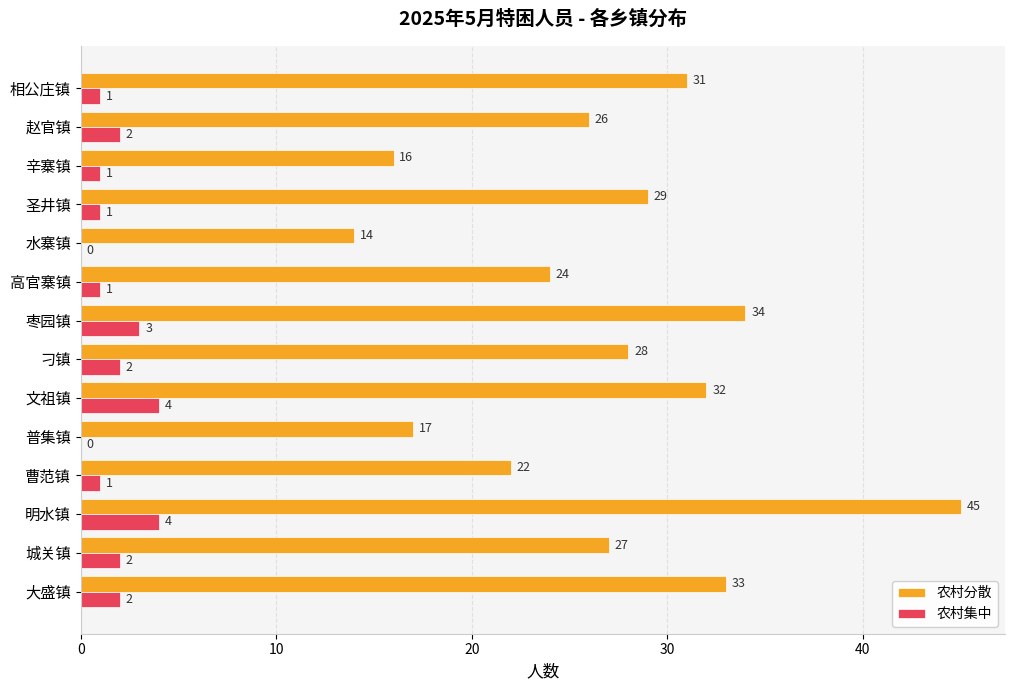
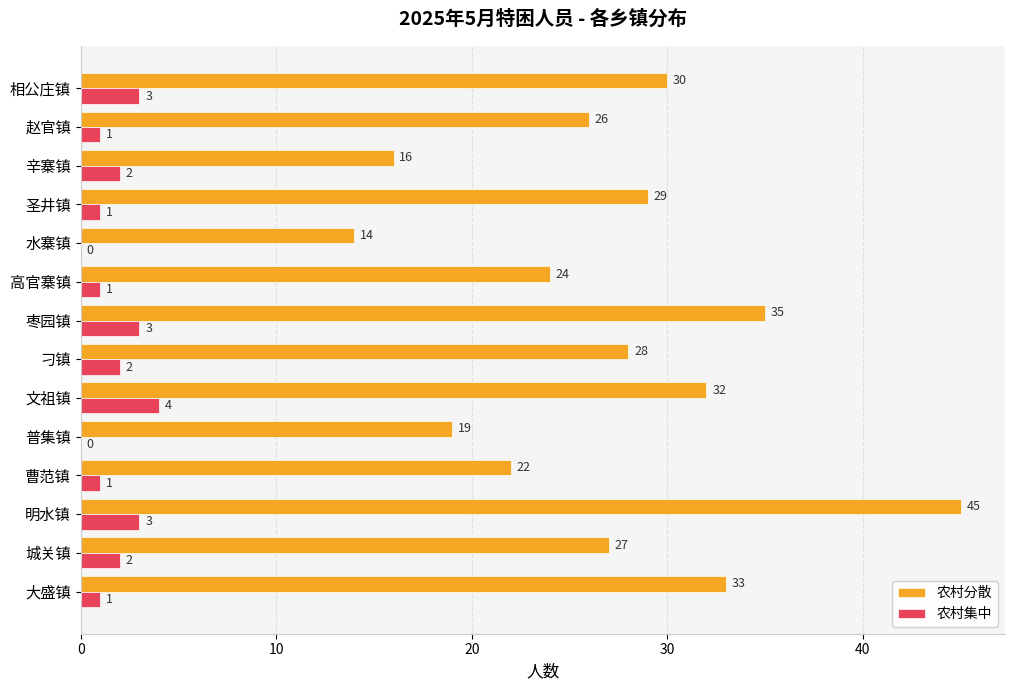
  {
    "农村分散": {
-     "相公庄镇": 31,
+     "相公庄镇": 30,
      "赵官镇": 26,
      "辛寨镇": 16,
      "圣井镇": 29,
      "水寨镇": 14,
      "高官寨镇": 24,
-     "枣园镇": 34,
+     "枣园镇": 35,
      "刁镇": 28,
      "文祖镇": 32,
-     "普集镇": 17,
+     "普集镇": 19,
      "曹范镇": 22,
      "明水镇": 45,
      "城关镇": 27,
      "大盛镇": 33
    },
    "农村集中": {
-     "相公庄镇": 1,
-     "赵官镇": 2,
-     "辛寨镇": 1,
+     "相公庄镇": 3,
+     "赵官镇": 1,
+     "辛寨镇": 2,
      "圣井镇": 1,
      "水寨镇": 0,
      "高官寨镇": 1,
      "枣园镇": 3,
      "刁镇": 2,
      "文祖镇": 4,
      "普集镇": 0,
      "曹范镇": 1,
-     "明水镇": 4,
+     "明水镇": 3,
      "城关镇": 2,
-     "大盛镇": 2
+     "大盛镇": 1
    }
  }
